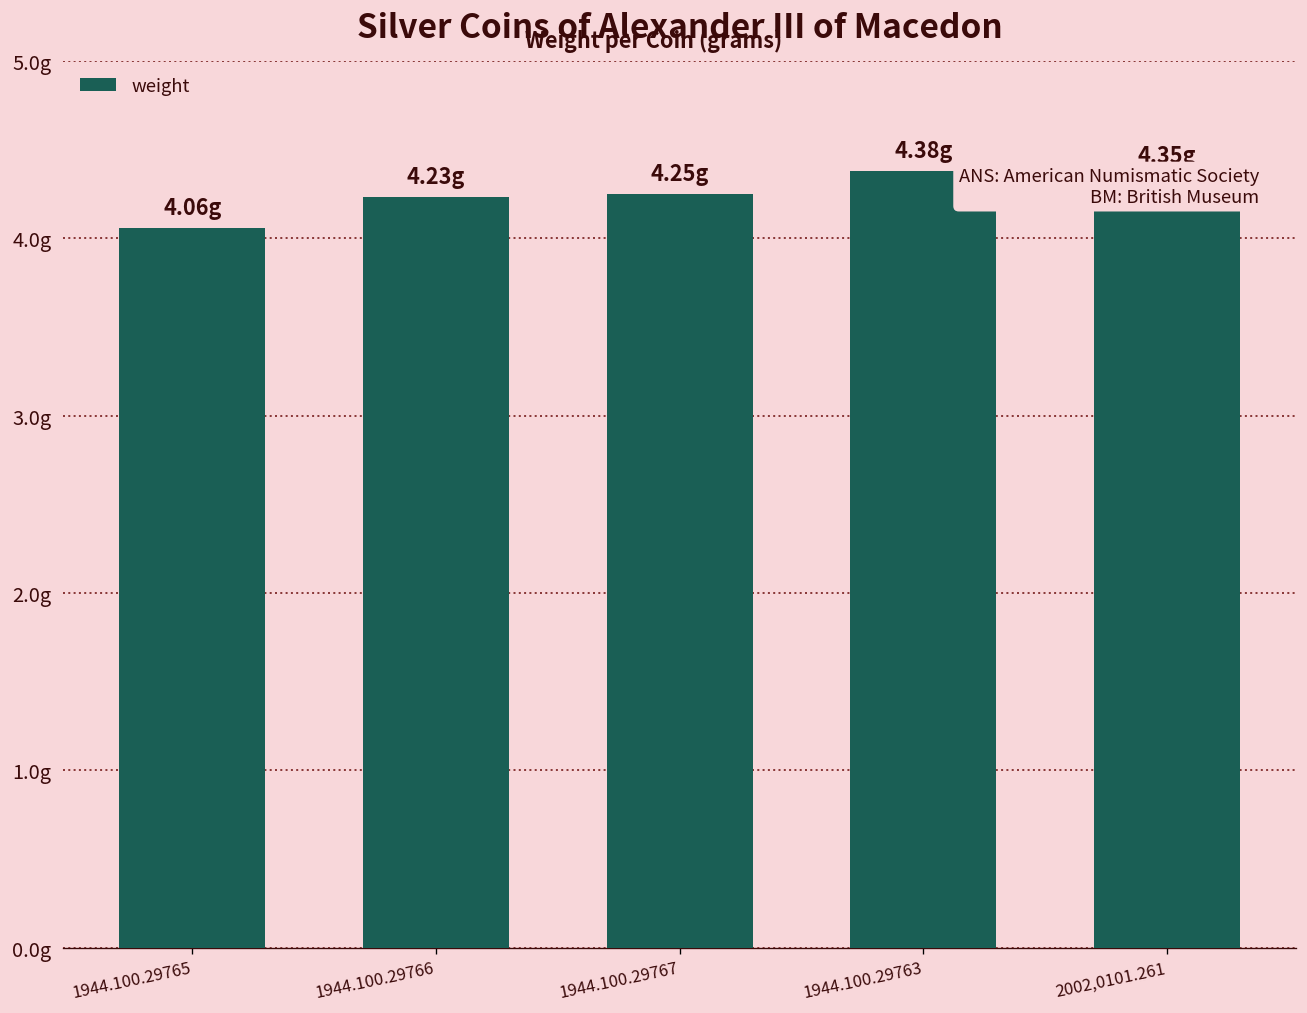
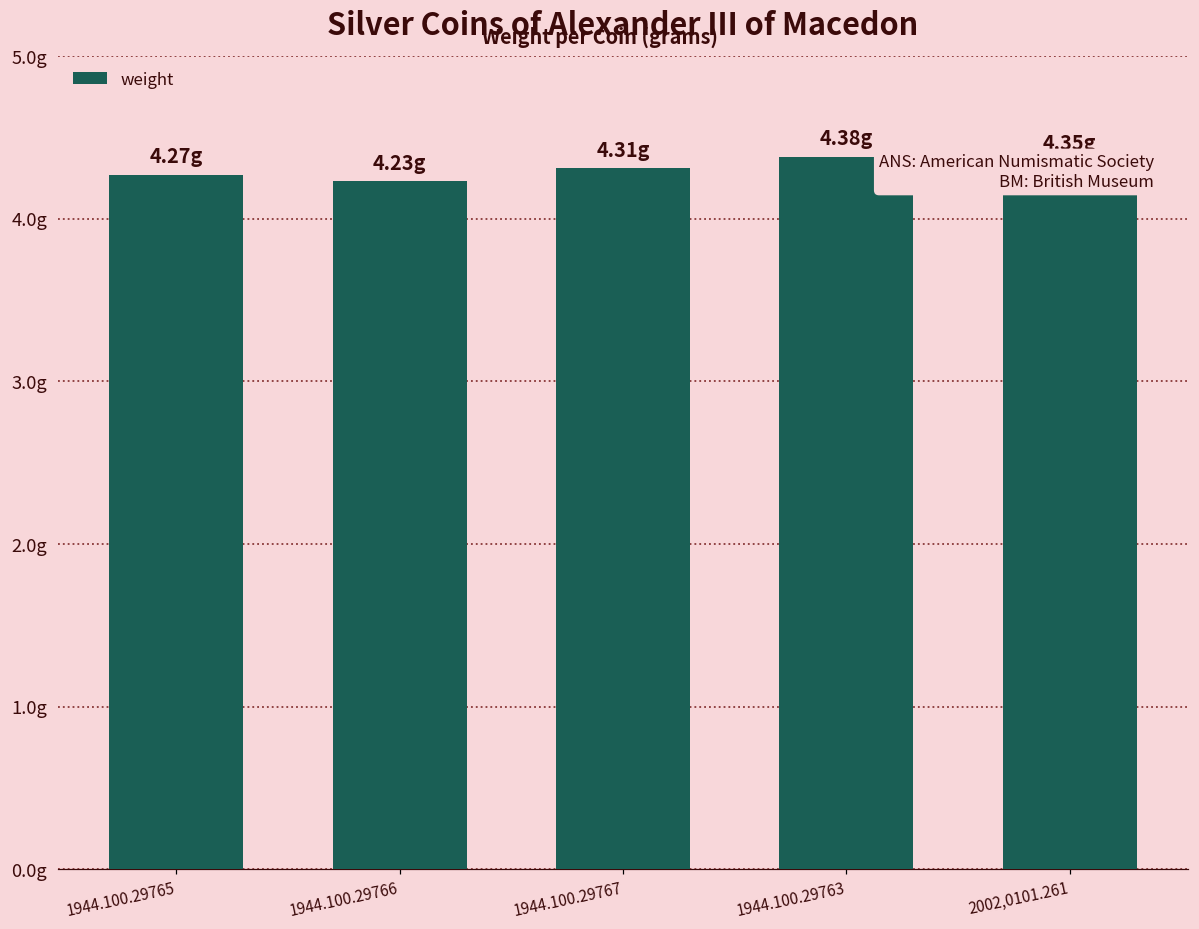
  {
-   "1944.100.29765": "4.06g",
+   "1944.100.29765": "4.27g",
    "1944.100.29766": "4.23g",
-   "1944.100.29767": "4.25g",
+   "1944.100.29767": "4.31g",
    "1944.100.29763": "4.38g"
  }
